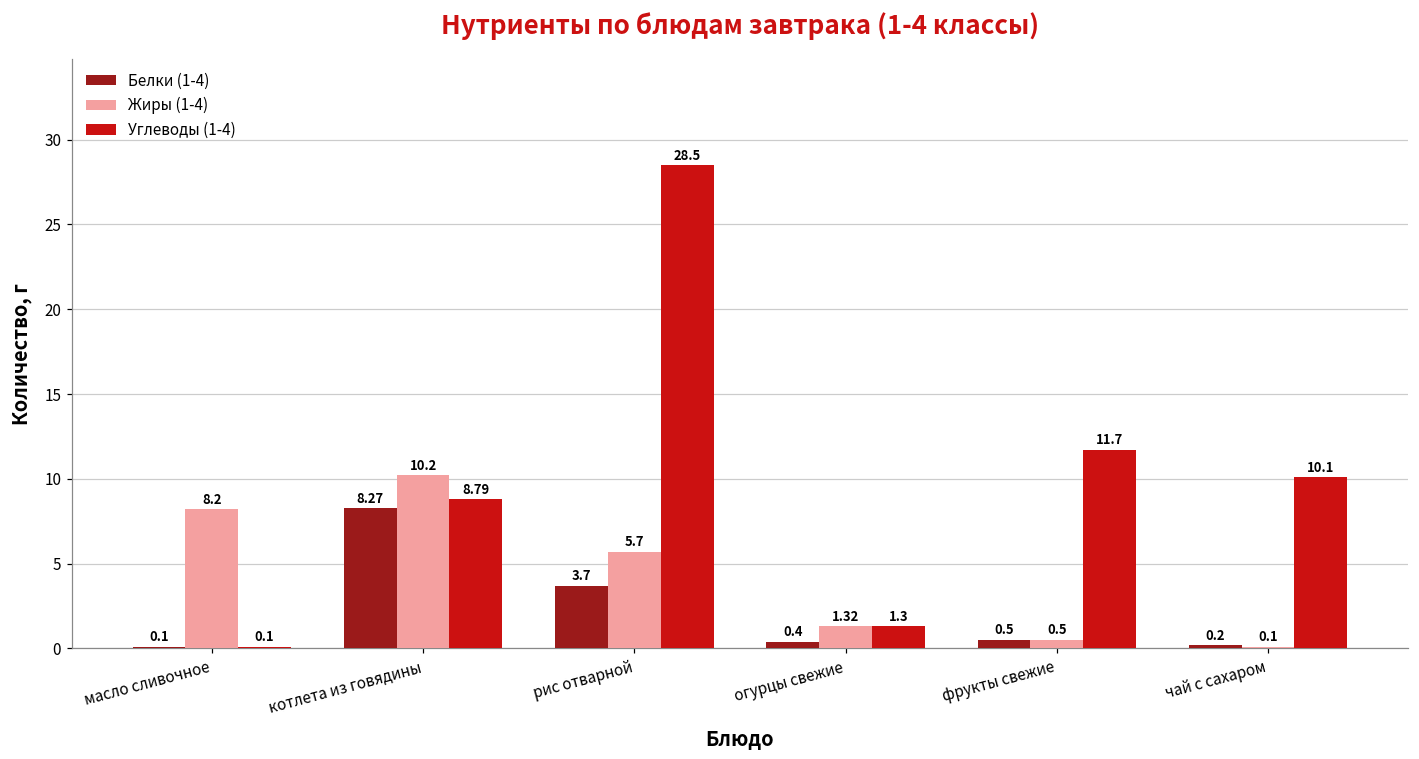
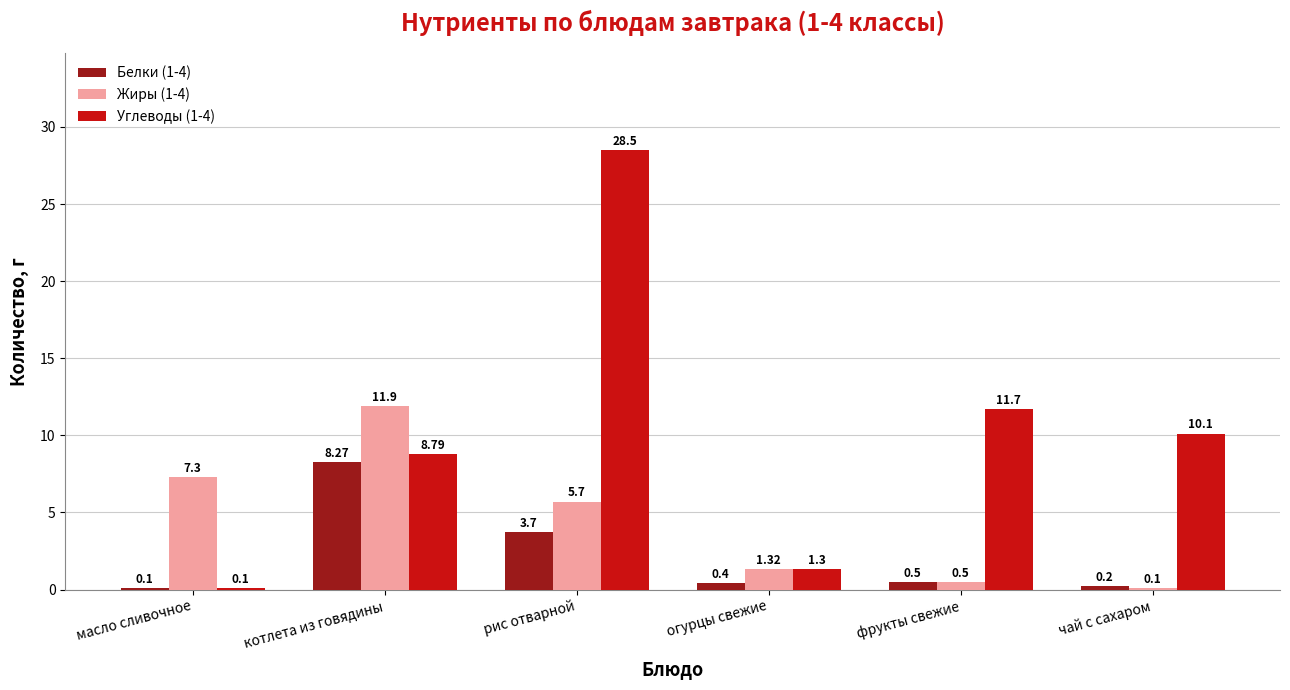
  {
    "Жиры (1-4)": {
-     "масло сливочное": 8.2,
-     "котлета из говядины": 10.2,
+     "масло сливочное": 7.3,
+     "котлета из говядины": 11.9,
      "рис отварной": 5.7,
      "огурцы свежие": 1.32,
      "фрукты свежие": 0.5,
      "чай с сахаром": 0.1
    }
  }
